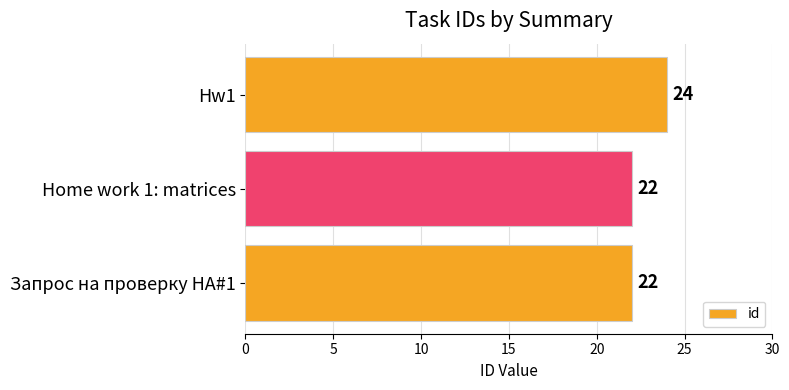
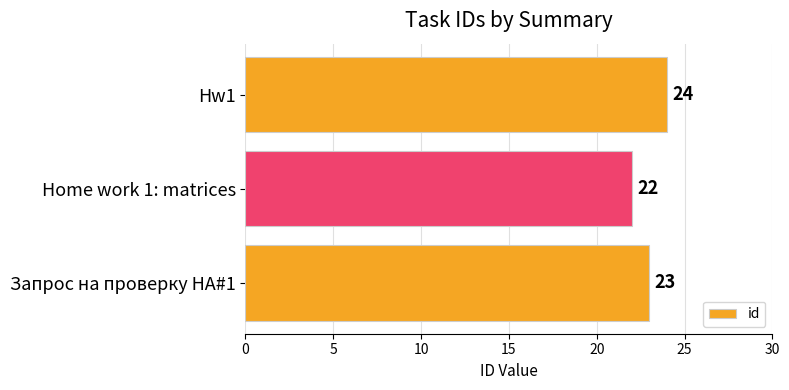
  {
    "Hw1": 24,
    "Home work 1: matrices": 22,
-   "Запрос на проверку HA#1": 22
+   "Запрос на проверку HA#1": 23
  }
